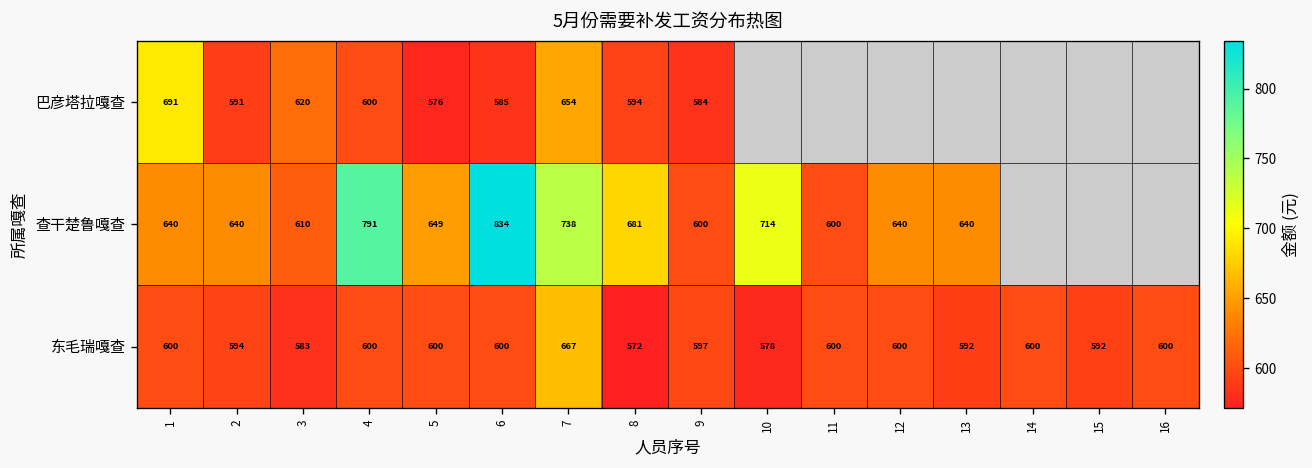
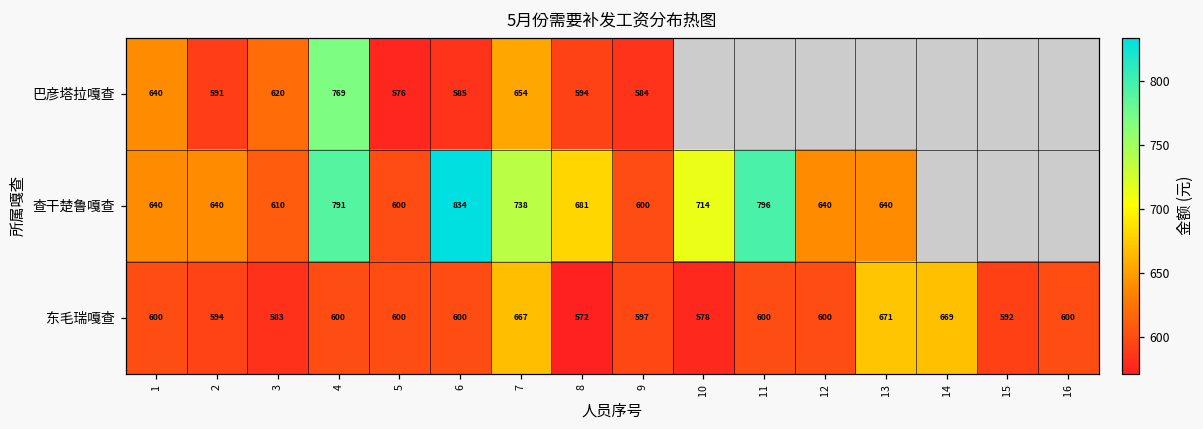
  {
    "巴彦塔拉嘎查": {
-     "1": 691,
+     "1": 640,
      "2": 591,
      "3": 620,
-     "4": 600,
+     "4": 769,
      "5": 576,
      "6": 585,
      "7": 654,
      "8": 594,
      "9": 584
    },
    "查干楚鲁嘎查": {
      "1": 640,
      "2": 640,
      "3": 610,
      "4": 791,
-     "5": 649,
+     "5": 600,
      "6": 834,
      "7": 738,
      "8": 681,
      "9": 600,
      "10": 714,
-     "11": 600,
+     "11": 796,
      "12": 640,
      "13": 640
    },
    "东毛瑞嘎查": {
      "1": 600,
      "2": 594,
      "3": 583,
      "4": 600,
      "5": 600,
      "6": 600,
      "7": 667,
      "8": 572,
      "9": 597,
      "10": 578,
      "11": 600,
      "12": 600,
-     "13": 592,
-     "14": 600,
+     "13": 671,
+     "14": 669,
      "15": 592,
      "16": 600
    }
  }
